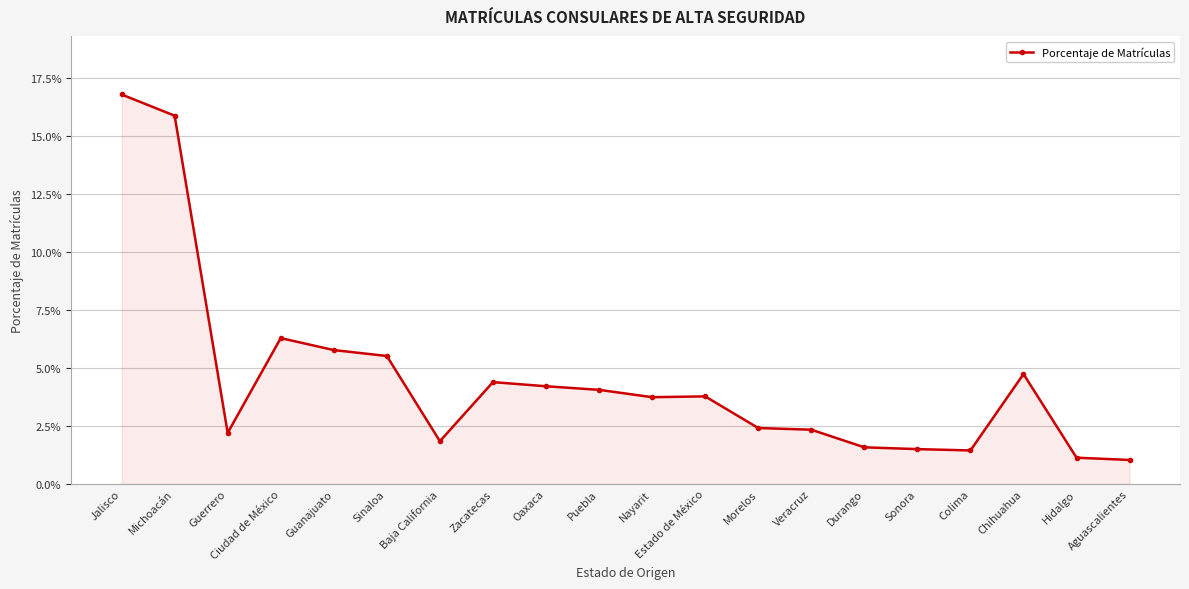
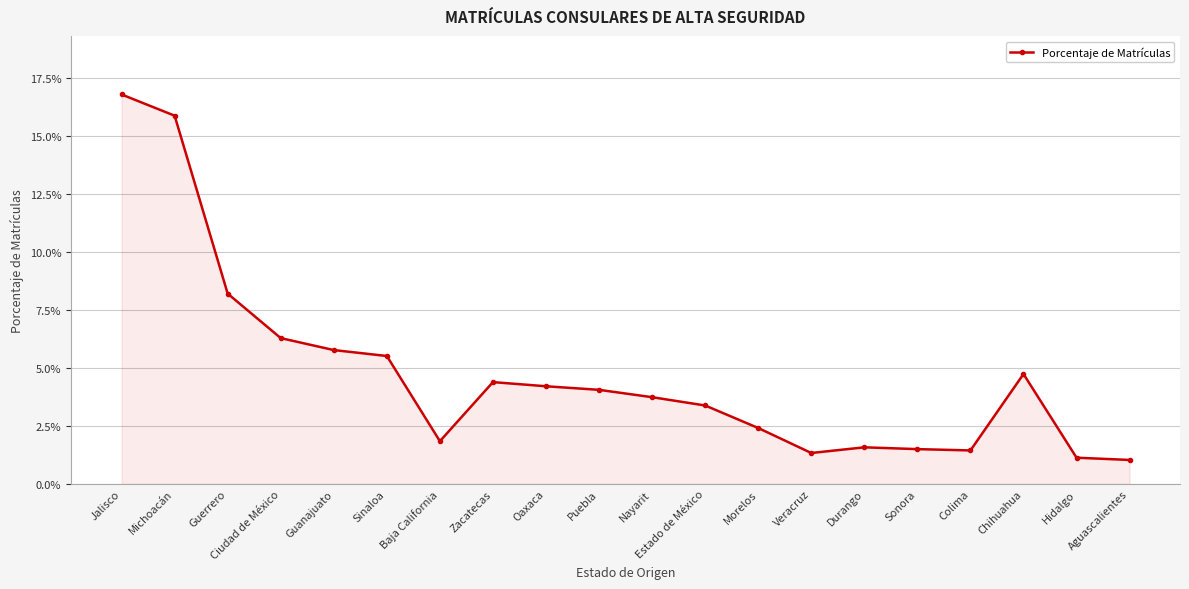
  {
    "Jalisco": "16.8%",
    "Michoacán": "15.9%",
-   "Guerrero": "2.2%",
+   "Guerrero": "8.2%",
    "Ciudad de México": "6.3%",
    "Guanajuato": "5.8%",
    "Sinaloa": "5.5%",
    "Baja California": "1.8%",
    "Zacatecas": "4.4%",
    "Oaxaca": "4.2%",
    "Puebla": "4.1%",
    "Nayarit": "3.7%",
-   "Estado de México": "3.8%",
+   "Estado de México": "3.4%",
    "Morelos": "2.4%",
-   "Veracruz": "2.3%",
+   "Veracruz": "1.3%",
    "Durango": "1.6%",
    "Sonora": "1.5%",
    "Colima": "1.4%",
    "Chihuahua": "4.7%",
    "Hidalgo": "1.1%",
    "Aguascalientes": "1.0%"
  }
